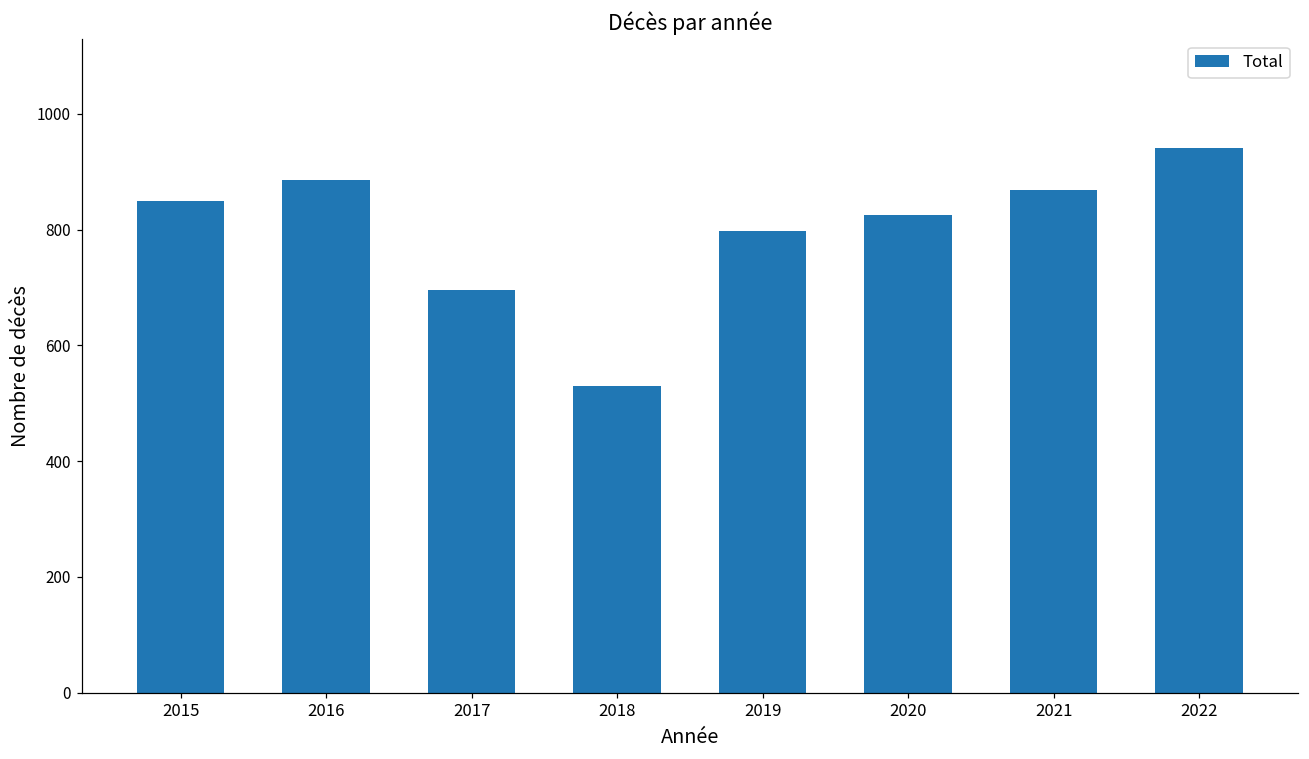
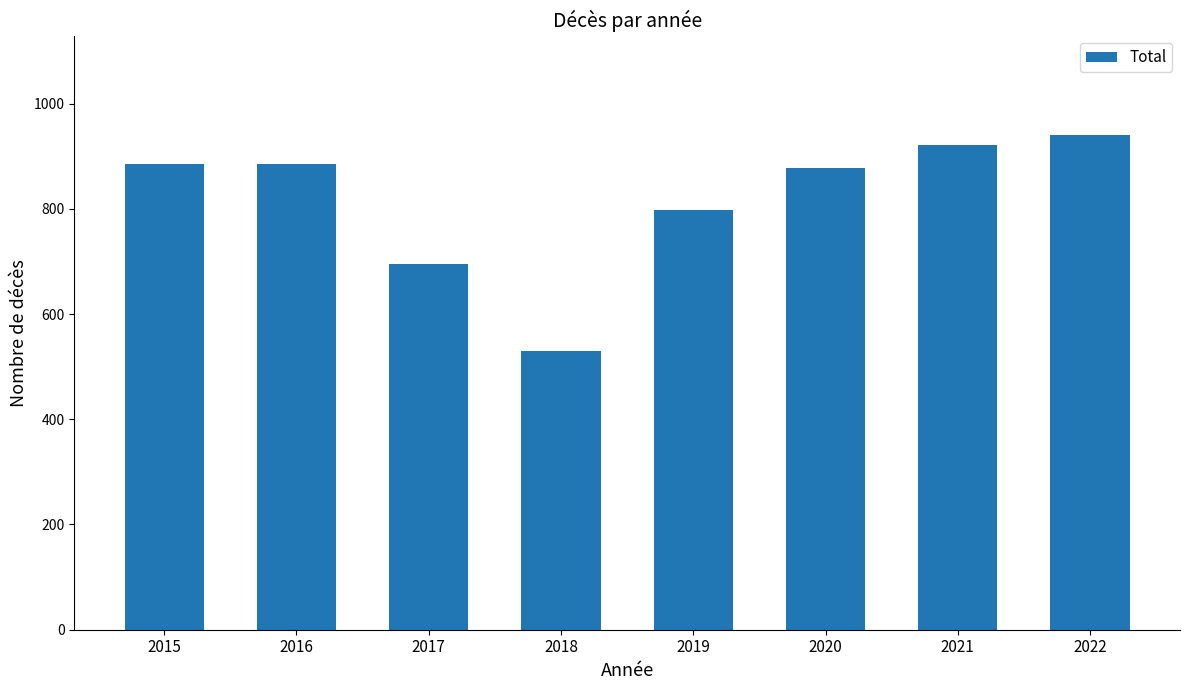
  {
-   "2015": 850,
+   "2015": 890,
    "2016": 890,
    "2017": 700,
    "2018": 530,
    "2019": 800,
-   "2020": 830,
-   "2021": 870,
+   "2020": 880,
+   "2021": 920,
    "2022": 940
  }
